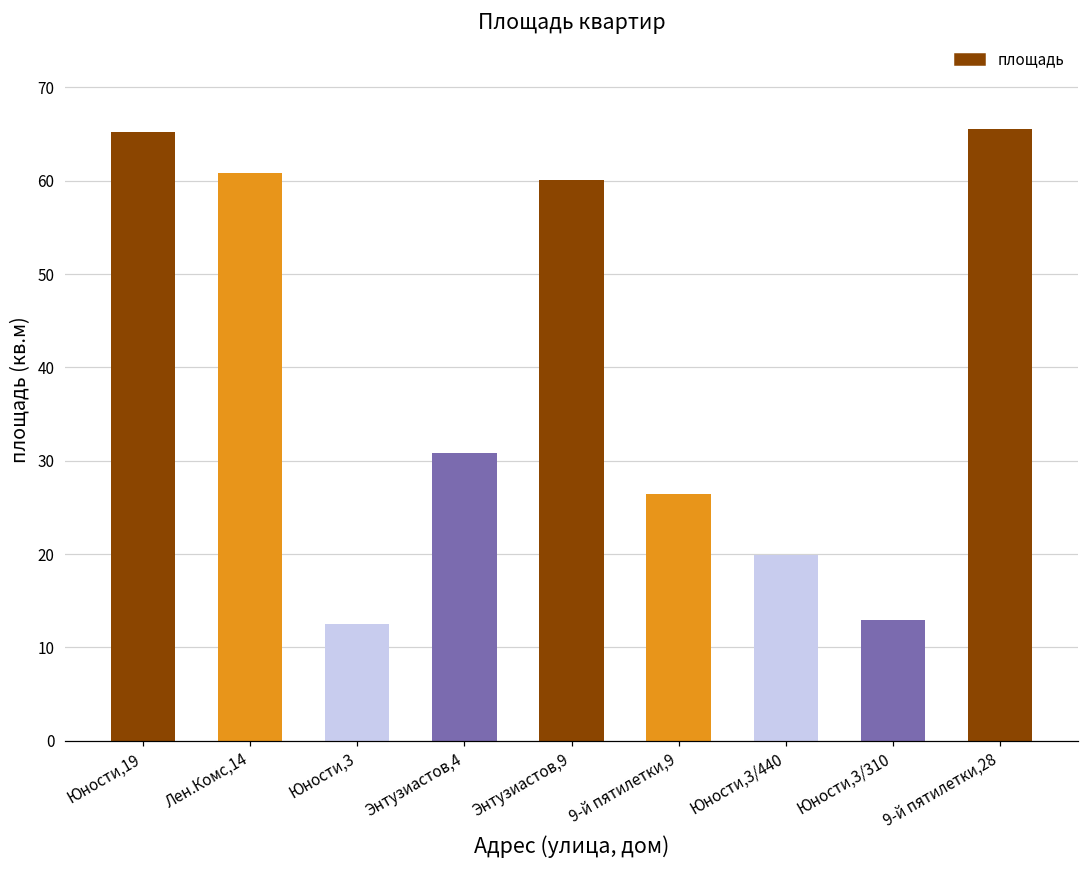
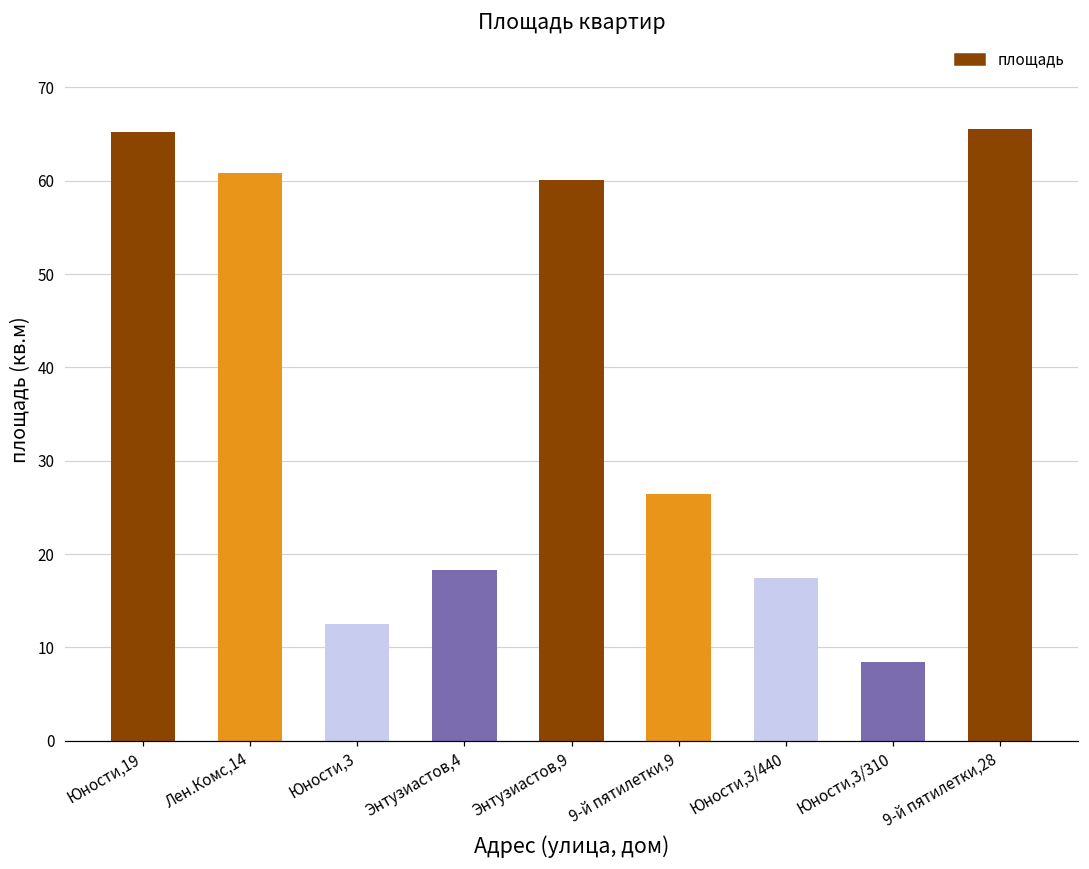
  {
    "Юности,19": 65,
    "Лен.Комс,14": 61,
    "Юности,3": 13,
-   "Энтузиастов,4": 31,
+   "Энтузиастов,4": 18,
    "Энтузиастов,9": 60,
    "9-й пятилетки,9": 26,
-   "Юности,3/440": 20,
-   "Юности,3/310": 13,
+   "Юности,3/440": 17,
+   "Юности,3/310": 8,
    "9-й пятилетки,28": 66
  }
